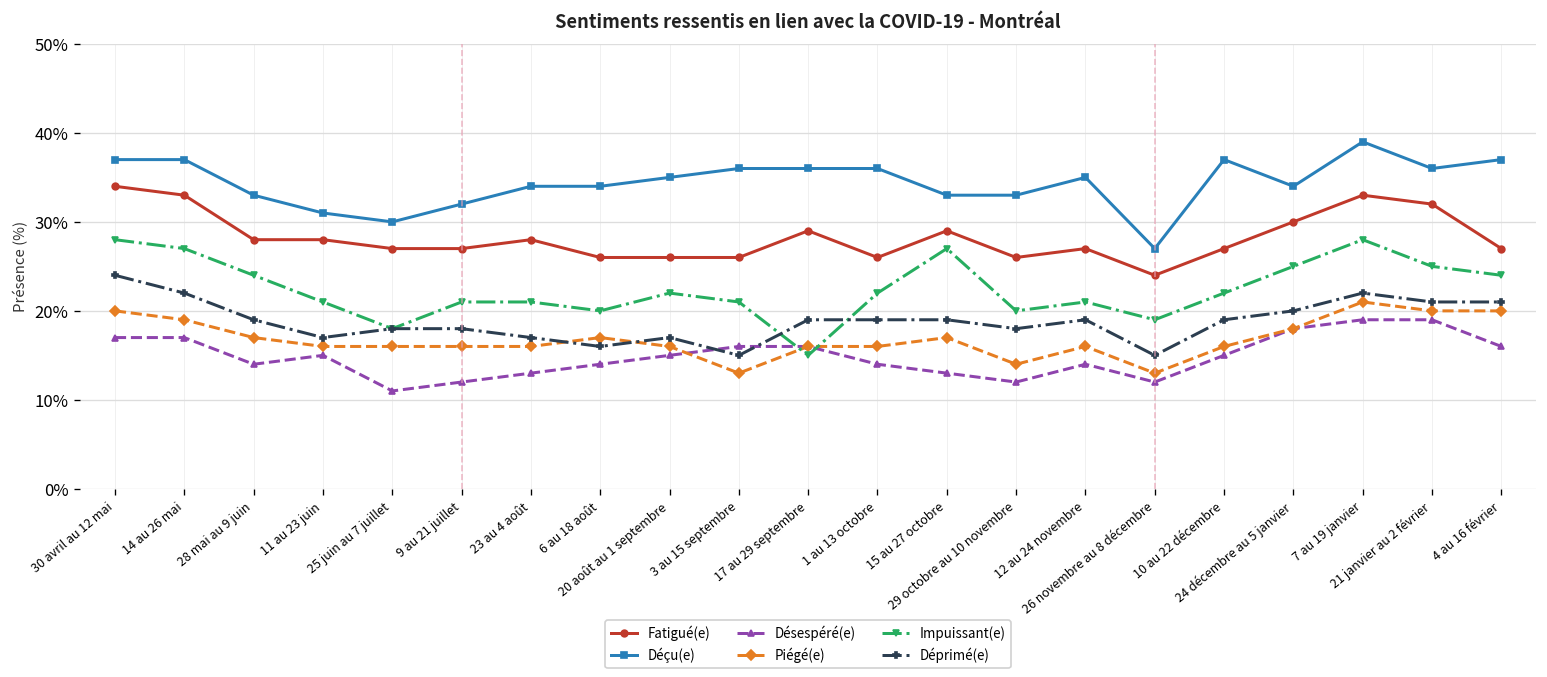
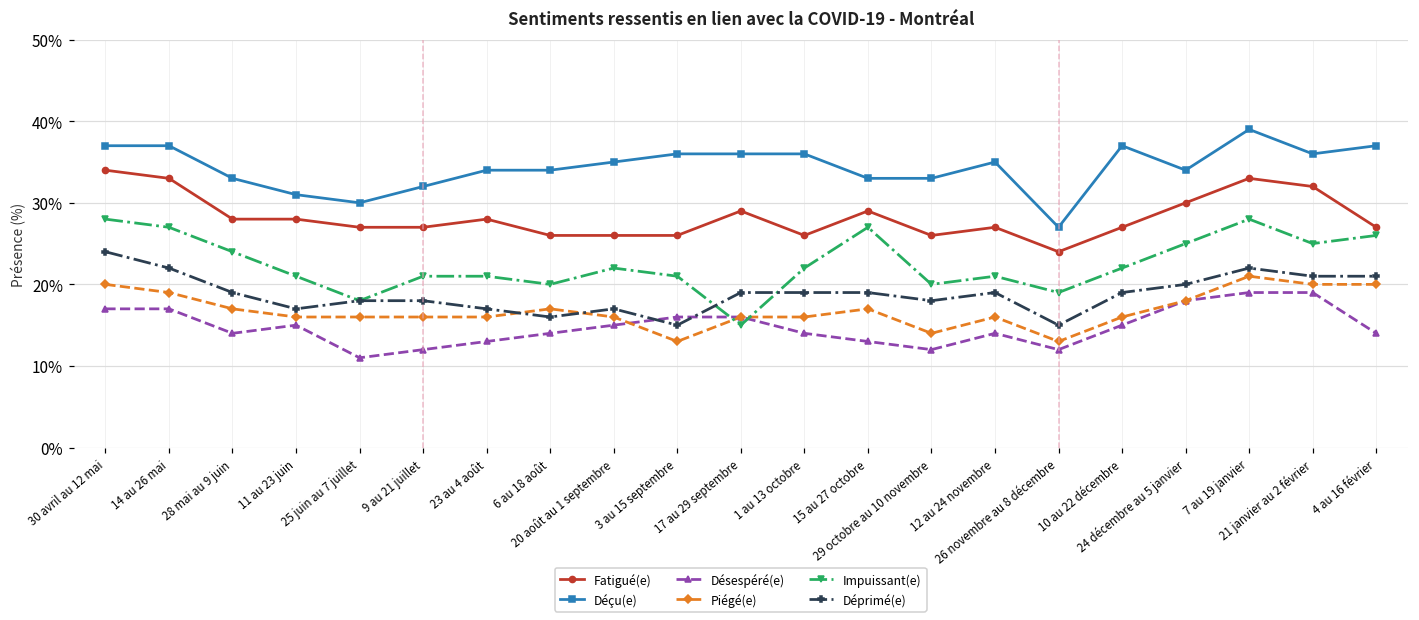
  {
    "Fatigué(e)": {
      "30 avril au 12 mai": "34%",
      "14 au 26 mai": "33%",
      "28 mai au 9 juin": "28%",
      "11 au 23 juin": "28%",
      "25 juin au 7 juillet": "27%",
      "9 au 21 juillet": "27%",
      "23 au 4 août": "28%",
      "6 au 18 août": "26%",
      "20 août au 1 septembre": "26%",
      "3 au 15 septembre": "26%",
      "17 au 29 septembre": "29%",
      "1 au 13 octobre": "26%",
      "15 au 27 octobre": "29%",
      "29 octobre au 10 novembre": "26%",
      "12 au 24 novembre": "27%",
      "26 novembre au 8 décembre": "24%",
      "10 au 22 décembre": "27%",
      "24 décembre au 5 janvier": "30%",
      "7 au 19 janvier": "33%",
      "21 janvier au 2 février": "32%",
      "4 au 16 février": "27%"
    },
    "Déçu(e)": {
      "30 avril au 12 mai": "37%",
      "14 au 26 mai": "37%",
      "28 mai au 9 juin": "33%",
      "11 au 23 juin": "31%",
      "25 juin au 7 juillet": "30%",
      "9 au 21 juillet": "32%",
      "23 au 4 août": "34%",
      "6 au 18 août": "34%",
      "20 août au 1 septembre": "35%",
      "3 au 15 septembre": "36%",
      "17 au 29 septembre": "36%",
      "1 au 13 octobre": "36%",
      "15 au 27 octobre": "33%",
      "29 octobre au 10 novembre": "33%",
      "12 au 24 novembre": "35%",
      "26 novembre au 8 décembre": "27%",
      "10 au 22 décembre": "37%",
      "24 décembre au 5 janvier": "34%",
      "7 au 19 janvier": "39%",
      "21 janvier au 2 février": "36%",
      "4 au 16 février": "37%"
    },
    "Désespéré(e)": {
      "30 avril au 12 mai": "17%",
      "14 au 26 mai": "17%",
      "28 mai au 9 juin": "14%",
      "11 au 23 juin": "15%",
      "25 juin au 7 juillet": "11%",
      "9 au 21 juillet": "12%",
      "23 au 4 août": "13%",
      "6 au 18 août": "14%",
      "20 août au 1 septembre": "15%",
      "3 au 15 septembre": "16%",
      "1 au 13 octobre": "14%",
      "15 au 27 octobre": "13%",
      "29 octobre au 10 novembre": "12%",
      "12 au 24 novembre": "14%",
      "26 novembre au 8 décembre": "12%",
      "10 au 22 décembre": "15%",
      "7 au 19 janvier": "19%",
      "21 janvier au 2 février": "19%",
-     "4 au 16 février": "16%"
+     "4 au 16 février": "14%"
    },
    "Piégé(e)": {
      "30 avril au 12 mai": "20%",
      "14 au 26 mai": "19%",
      "28 mai au 9 juin": "17%",
      "11 au 23 juin": "16%",
      "25 juin au 7 juillet": "16%",
      "9 au 21 juillet": "16%",
      "23 au 4 août": "16%",
      "6 au 18 août": "17%",
      "20 août au 1 septembre": "16%",
      "3 au 15 septembre": "13%",
      "1 au 13 octobre": "16%",
      "15 au 27 octobre": "17%",
      "29 octobre au 10 novembre": "14%",
      "12 au 24 novembre": "16%",
      "26 novembre au 8 décembre": "13%",
      "10 au 22 décembre": "16%",
      "7 au 19 janvier": "21%",
      "21 janvier au 2 février": "20%",
      "4 au 16 février": "20%"
    },
    "Impuissant(e)": {
      "30 avril au 12 mai": "28%",
      "14 au 26 mai": "27%",
      "28 mai au 9 juin": "24%",
      "11 au 23 juin": "21%",
      "9 au 21 juillet": "21%",
      "23 au 4 août": "21%",
      "6 au 18 août": "20%",
      "20 août au 1 septembre": "22%",
      "3 au 15 septembre": "21%",
      "17 au 29 septembre": "15%",
      "1 au 13 octobre": "22%",
      "15 au 27 octobre": "27%",
      "29 octobre au 10 novembre": "20%",
      "12 au 24 novembre": "21%",
      "26 novembre au 8 décembre": "19%",
      "10 au 22 décembre": "22%",
      "24 décembre au 5 janvier": "25%",
      "7 au 19 janvier": "28%",
      "21 janvier au 2 février": "25%",
-     "4 au 16 février": "24%"
+     "4 au 16 février": "26%"
    },
    "Déprimé(e)": {
      "30 avril au 12 mai": "24%",
      "14 au 26 mai": "22%",
      "28 mai au 9 juin": "19%",
      "11 au 23 juin": "17%",
      "9 au 21 juillet": "18%",
      "23 au 4 août": "17%",
      "6 au 18 août": "16%",
      "20 août au 1 septembre": "17%",
      "3 au 15 septembre": "15%",
      "17 au 29 septembre": "19%",
      "1 au 13 octobre": "19%",
      "15 au 27 octobre": "19%",
      "29 octobre au 10 novembre": "18%",
      "12 au 24 novembre": "19%",
      "26 novembre au 8 décembre": "15%",
      "10 au 22 décembre": "19%",
      "24 décembre au 5 janvier": "20%",
      "7 au 19 janvier": "22%",
      "21 janvier au 2 février": "21%",
      "4 au 16 février": "21%"
    }
  }
